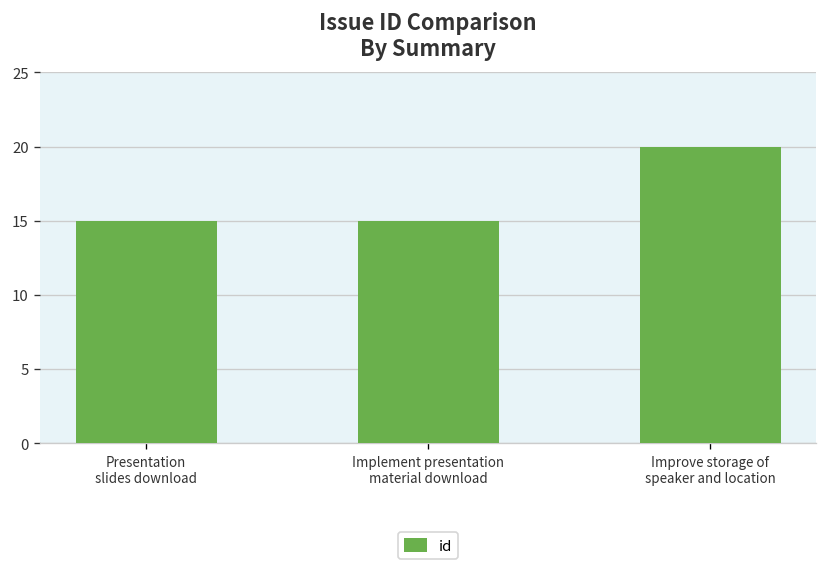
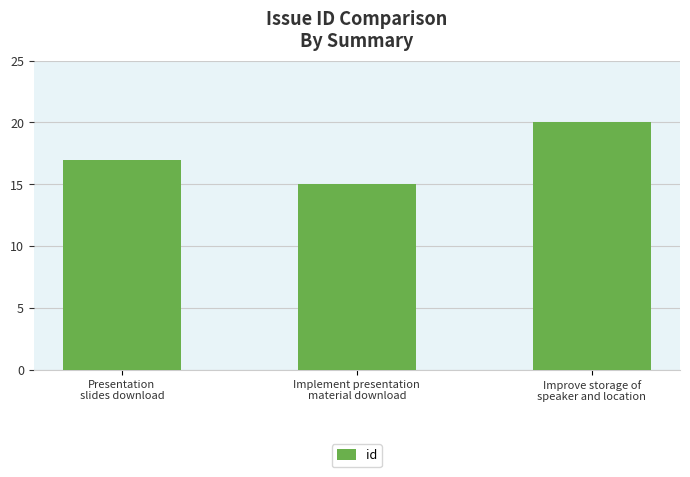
  {
-   "Presentation slides download": 15,
+   "Presentation slides download": 17,
    "Implement presentation material download": 15,
    "Improve storage of speaker and location": 20
  }
